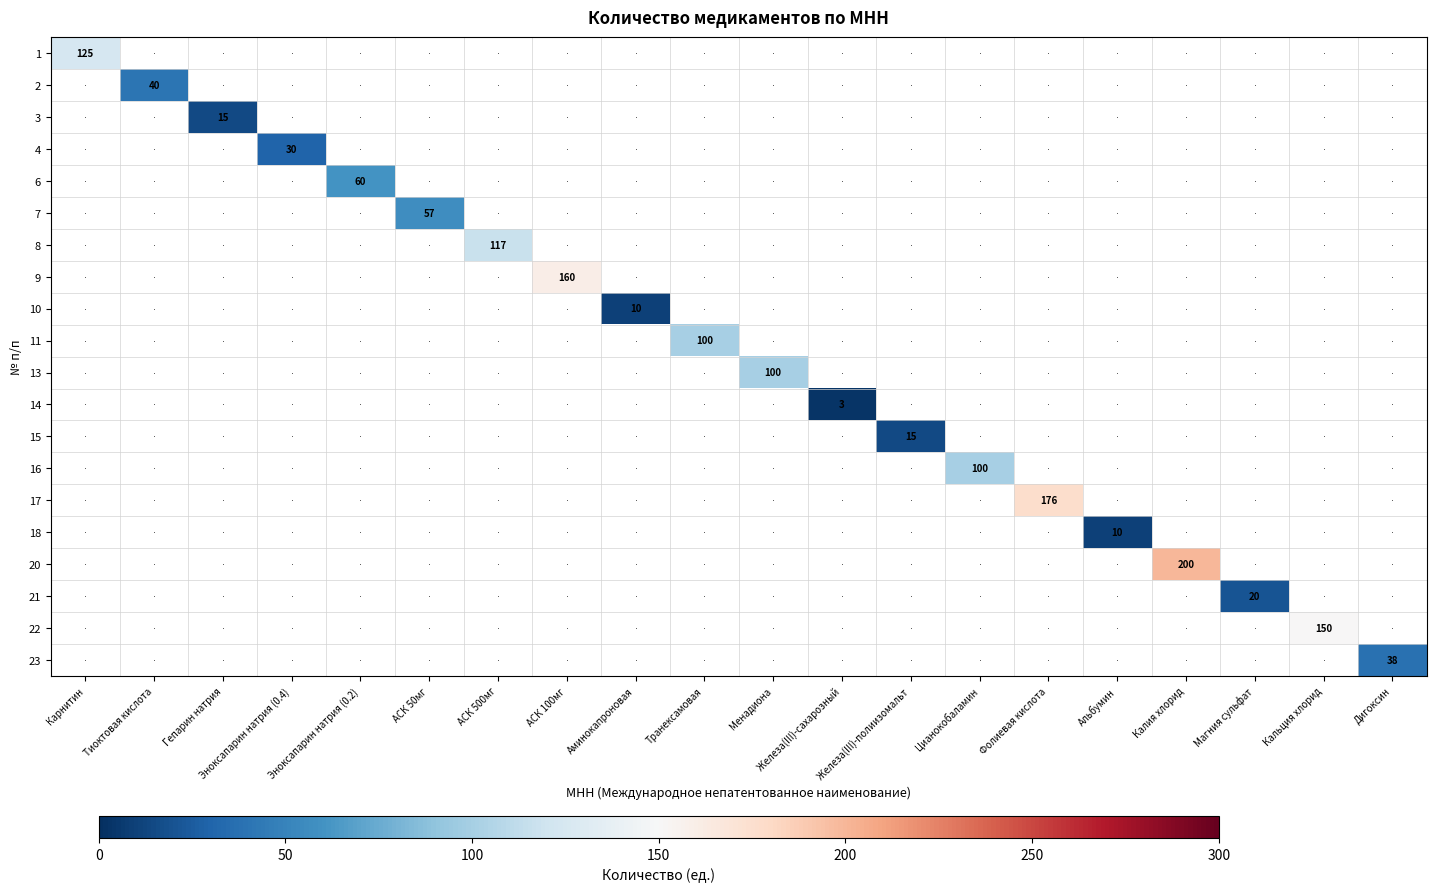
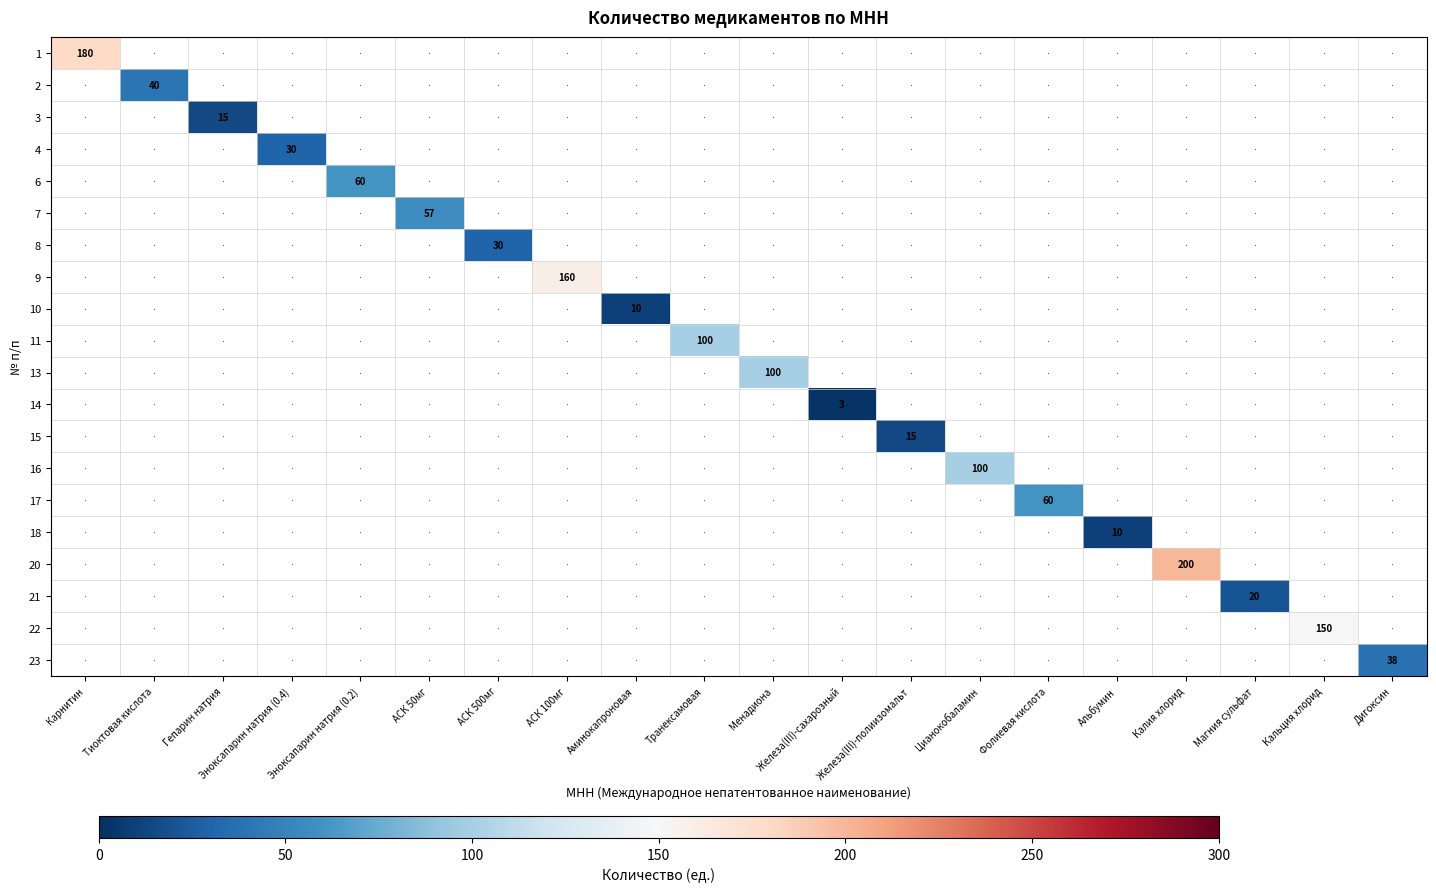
  {
    "1": {
-     "Карнитин": 125
+     "Карнитин": 180
    },
    "2": {
      "Тиоктовая кислота": 40
    },
    "3": {
      "Гепарин натрия": 15
    },
    "4": {
      "Эноксапарин натрия (0.4)": 30
    },
    "6": {
      "Эноксапарин натрия (0.2)": 60
    },
    "7": {
      "АСК 50мг": 57
    },
    "8": {
-     "АСК 500мг": 117
+     "АСК 500мг": 30
    },
    "9": {
      "АСК 100мг": 160
    },
    "10": {
      "Аминокапроновая": 10
    },
    "11": {
      "Транексамовая": 100
    },
    "13": {
      "Менадиона": 100
    },
    "14": {
      "Железа(III)-сахарозный": 3
    },
    "15": {
      "Железа(III)-полиизомальт": 15
    },
    "16": {
      "Цианокобаламин": 100
    },
    "17": {
-     "Фолиевая кислота": 176
+     "Фолиевая кислота": 60
    },
    "18": {
      "Альбумин": 10
    },
    "20": {
      "Калия хлорид": 200
    },
    "21": {
      "Магния сульфат": 20
    },
    "22": {
      "Кальция хлорид": 150
    },
    "23": {
      "Дигоксин": 38
    }
  }
